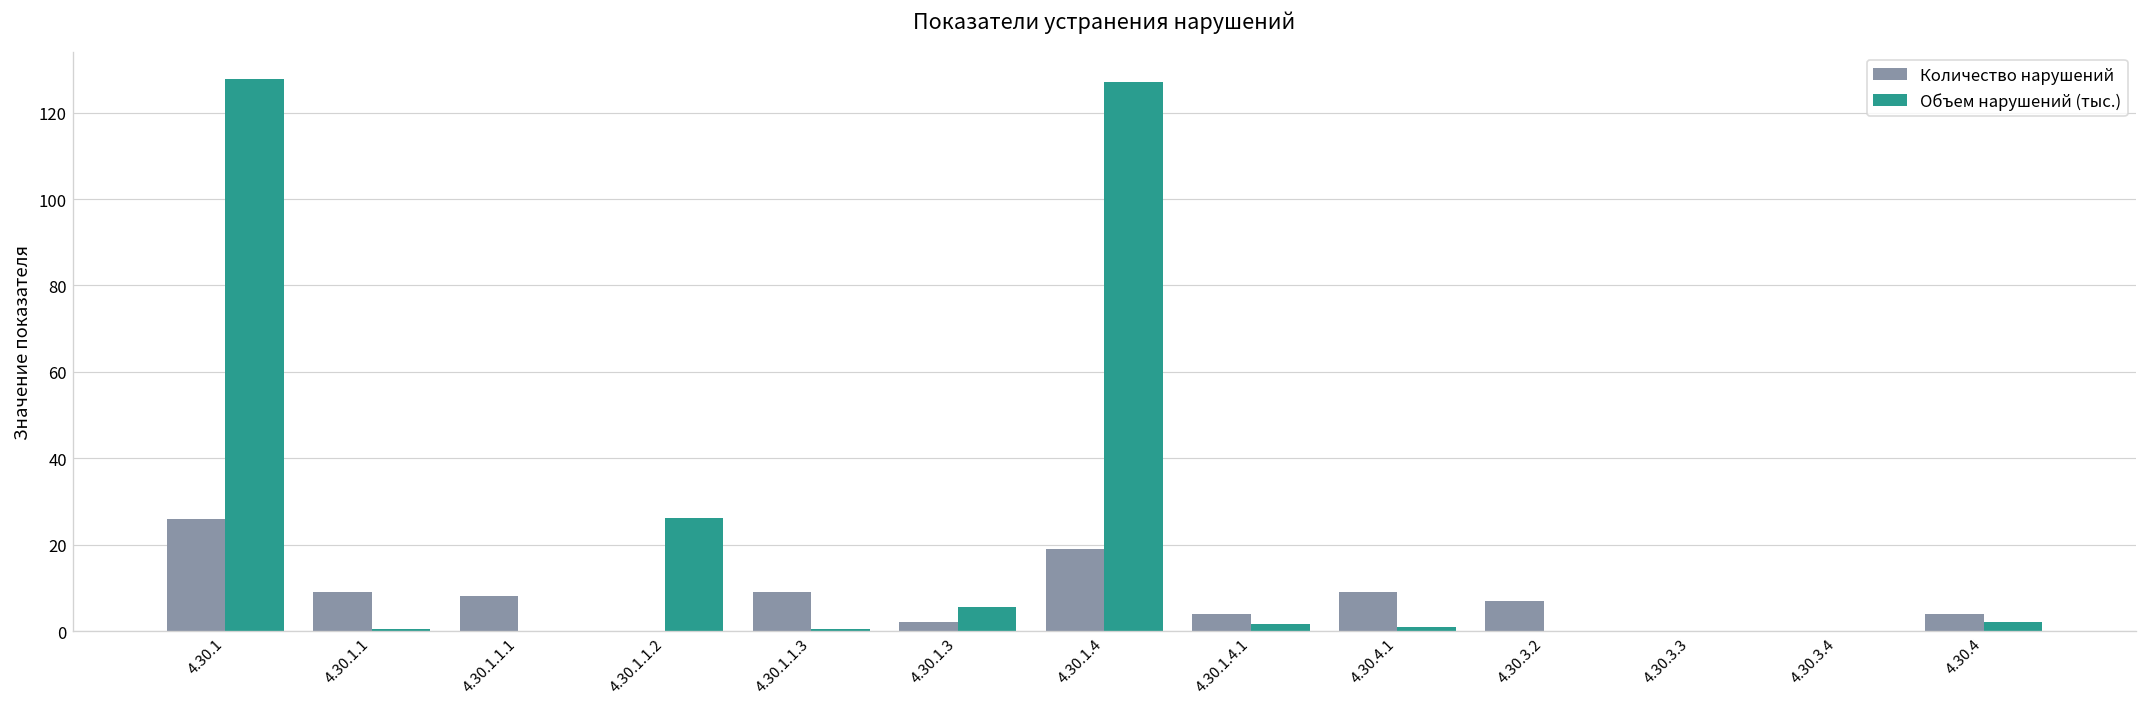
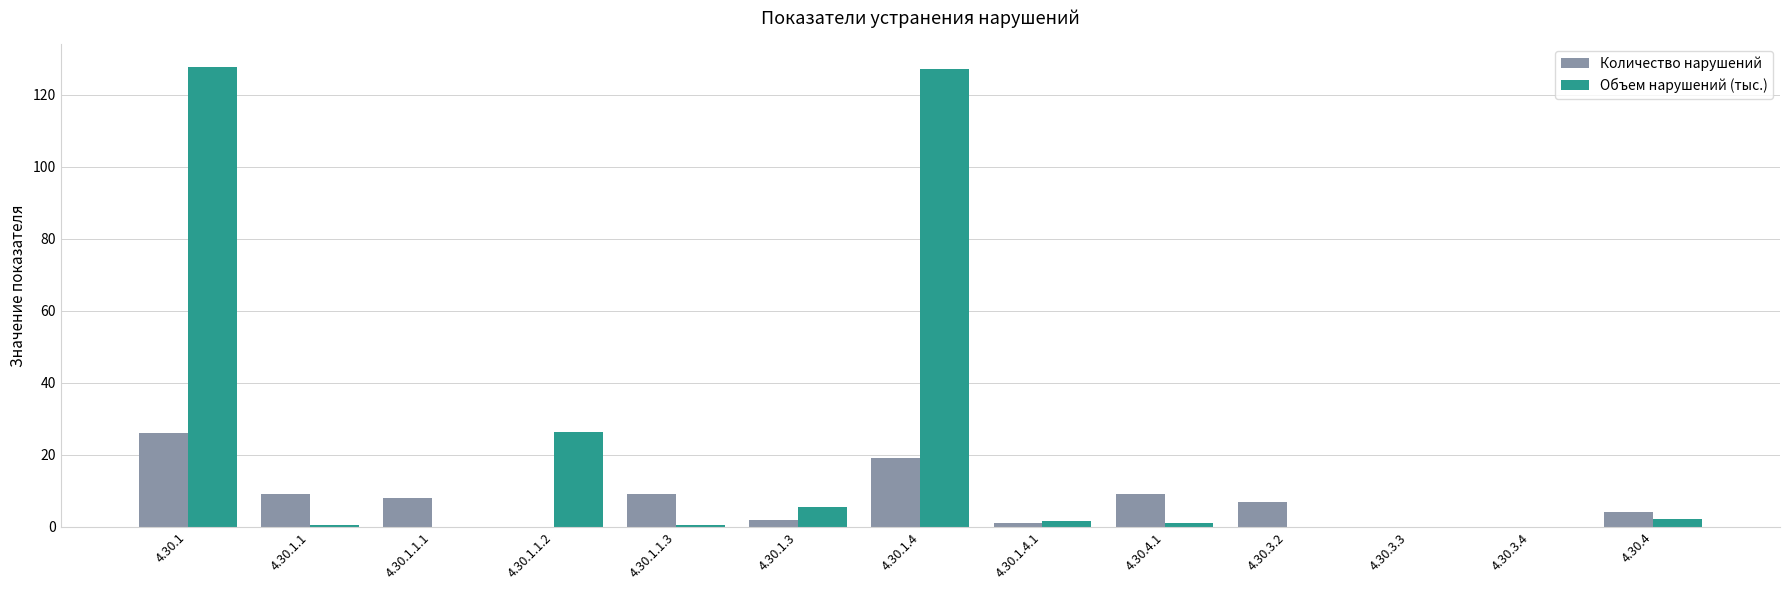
  {
    "Количество нарушений": {
      "4.30.1": 26,
      "4.30.1.1": 9,
      "4.30.1.1.1": 8,
      "4.30.1.1.2": 0,
      "4.30.1.1.3": 9,
      "4.30.1.3": 2,
      "4.30.1.4": 19,
-     "4.30.1.4.1": 4,
+     "4.30.1.4.1": 1,
      "4.30.4.1": 9,
      "4.30.3.2": 7,
      "4.30.3.3": 0,
      "4.30.3.4": 0,
      "4.30.4": 4
    },
    "Объем нарушений (тыс.)": {
      "4.30.1": 128,
      "4.30.1.1.1": 0,
      "4.30.1.1.2": 26,
      "4.30.1.3": 6,
      "4.30.1.4": 127,
      "4.30.1.4.1": 2,
      "4.30.4.1": 1,
      "4.30.3.2": 0,
      "4.30.3.3": 0,
      "4.30.3.4": 0,
      "4.30.4": 2
    }
  }
